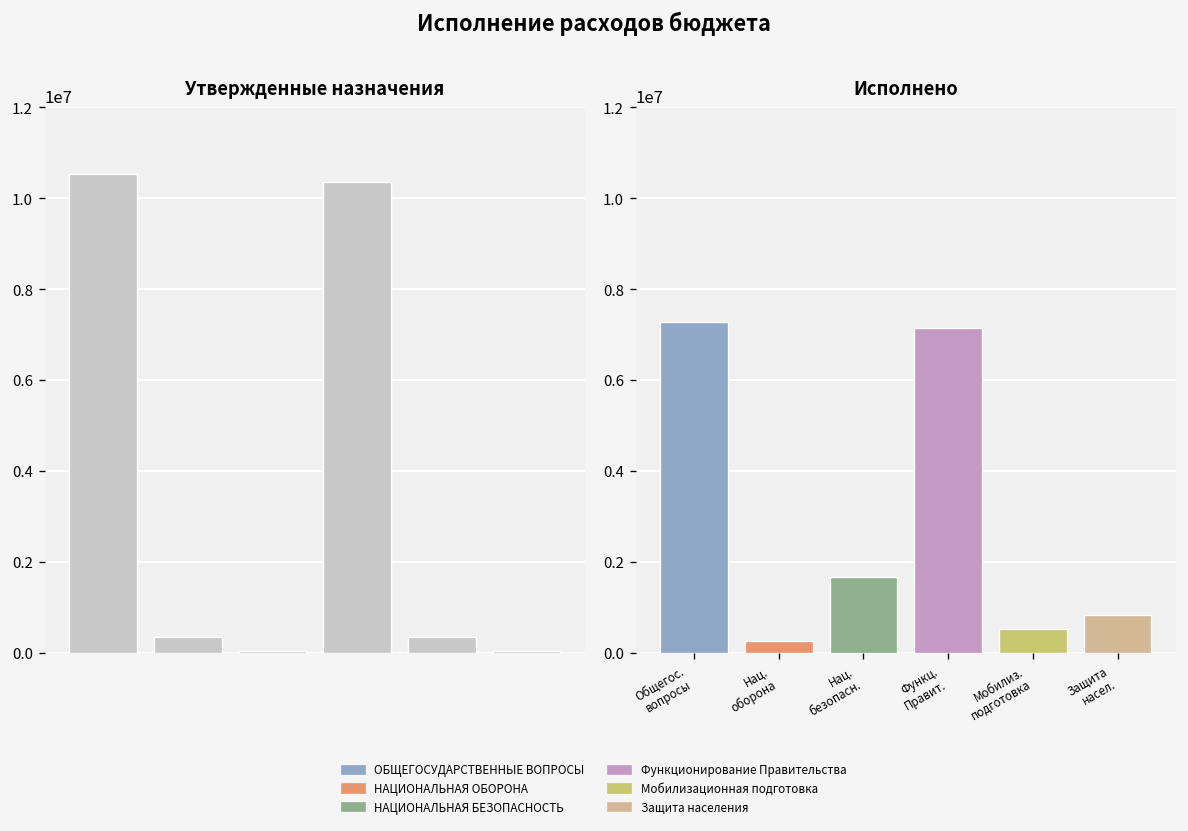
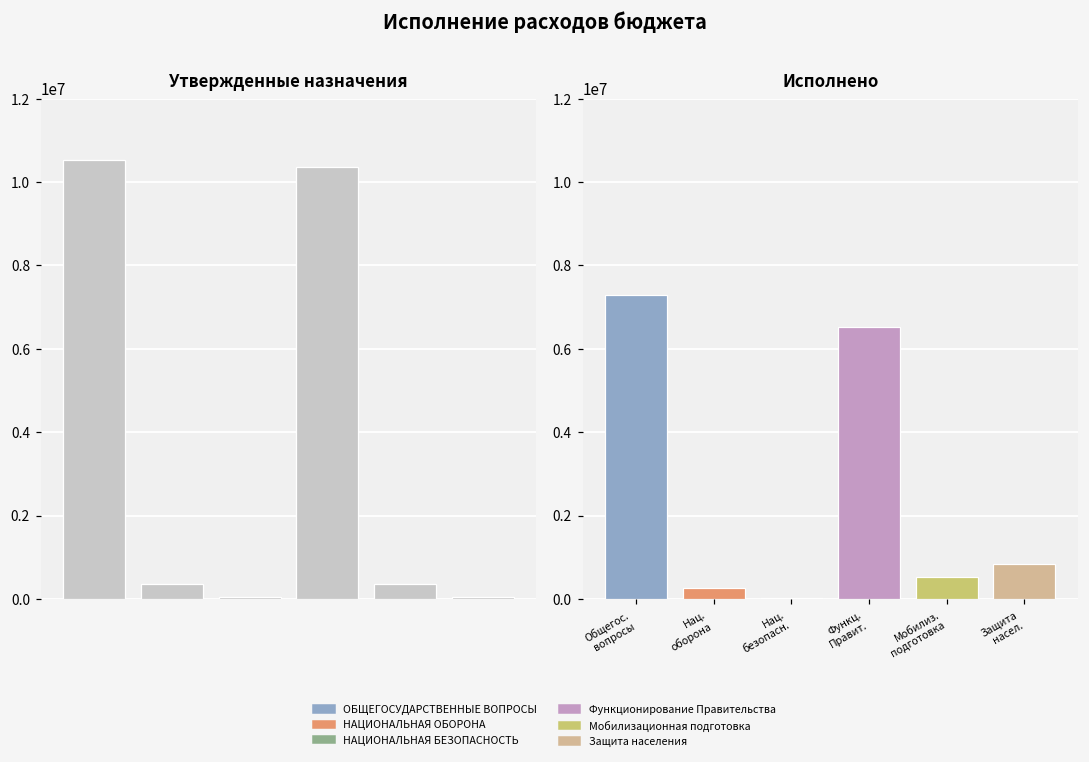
  {
    "Исполнено": {
      "Общегос. вопросы": 7300000,
      "Нац. оборона": 300000,
-     "Нац. безопасн.": 1700000,
-     "Функц. Правит.": 7200000,
+     "Нац. безопасн.": 0,
+     "Функц. Правит.": 6500000,
      "Мобилиз. подготовка": 500000,
      "Защита насел.": 800000
    }
  }
